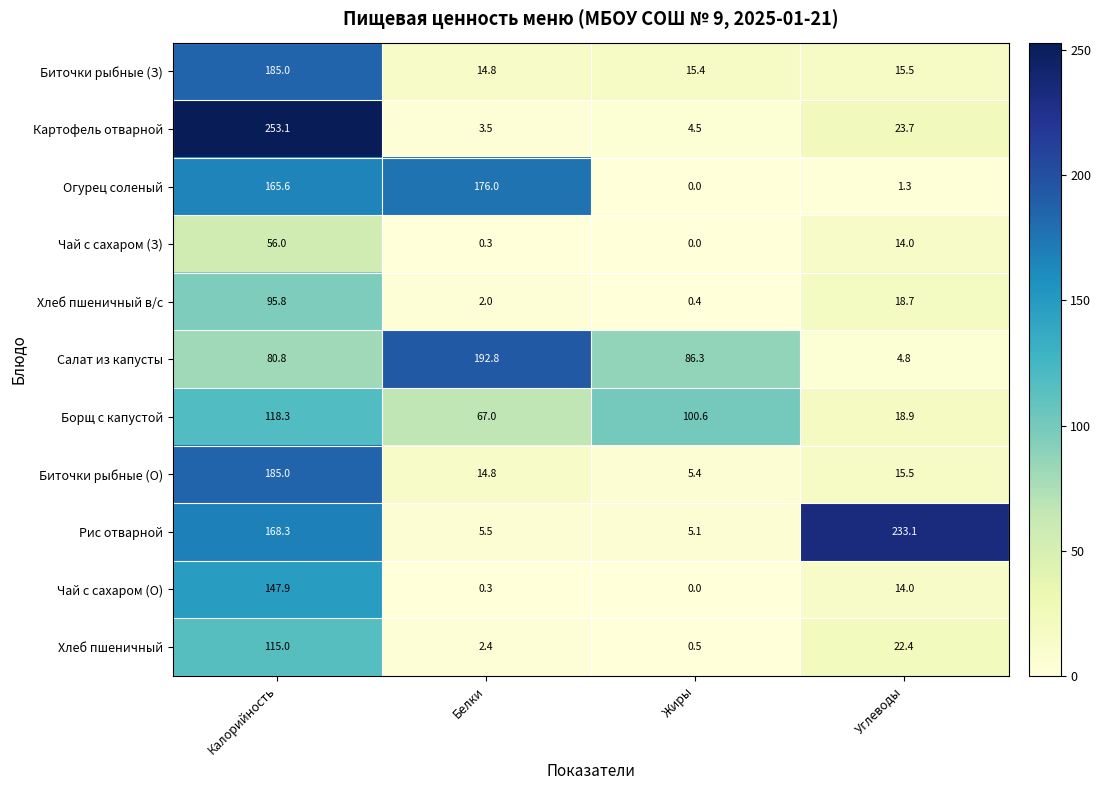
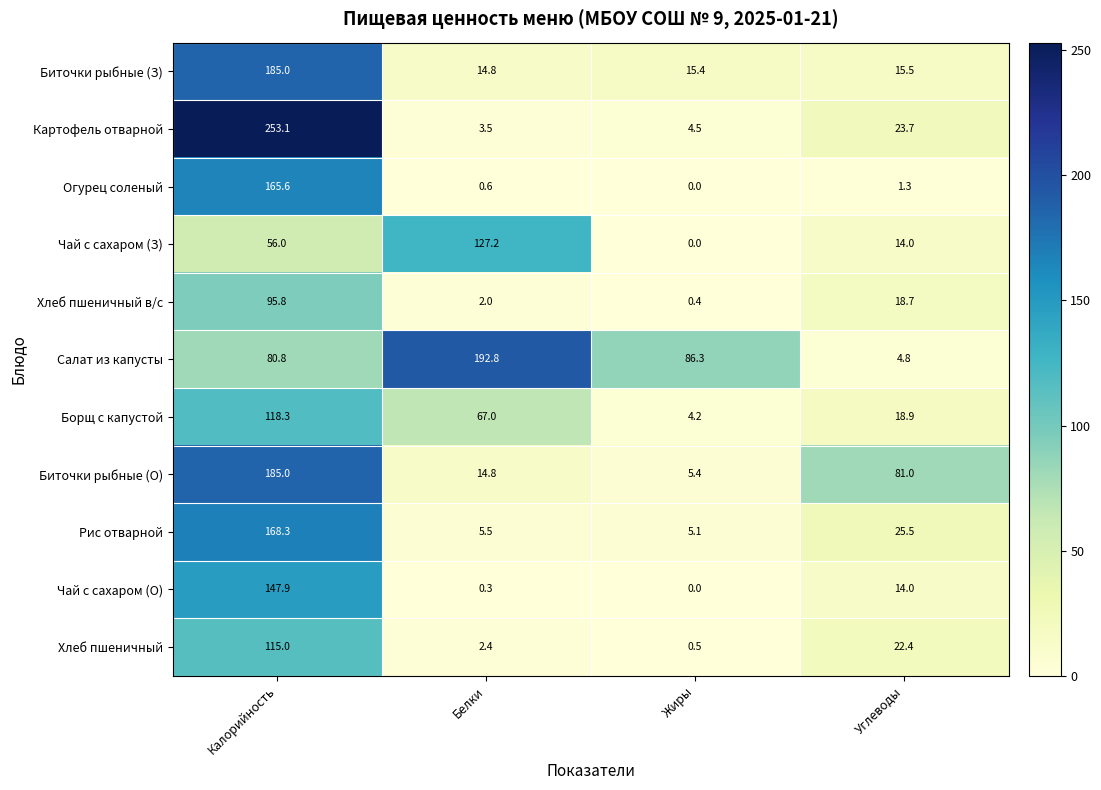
  {
    "Биточки рыбные (З)": {
      "Калорийность": 185.0,
      "Белки": 14.8,
      "Жиры": 15.4,
      "Углеводы": 15.5
    },
    "Картофель отварной": {
      "Калорийность": 253.1,
      "Белки": 3.5,
      "Жиры": 4.5,
      "Углеводы": 23.7
    },
    "Огурец соленый": {
      "Калорийность": 165.6,
-     "Белки": 176.0,
+     "Белки": 0.6,
      "Жиры": 0.0,
      "Углеводы": 1.3
    },
    "Чай с сахаром (З)": {
      "Калорийность": 56.0,
-     "Белки": 0.3,
+     "Белки": 127.2,
      "Жиры": 0.0,
      "Углеводы": 14.0
    },
    "Хлеб пшеничный в/с": {
      "Калорийность": 95.8,
      "Белки": 2.0,
      "Жиры": 0.4,
      "Углеводы": 18.7
    },
    "Салат из капусты": {
      "Калорийность": 80.8,
      "Белки": 192.8,
      "Жиры": 86.3,
      "Углеводы": 4.8
    },
    "Борщ с капустой": {
      "Калорийность": 118.3,
      "Белки": 67.0,
-     "Жиры": 100.6,
+     "Жиры": 4.2,
      "Углеводы": 18.9
    },
    "Биточки рыбные (О)": {
      "Калорийность": 185.0,
      "Белки": 14.8,
      "Жиры": 5.4,
-     "Углеводы": 15.5
+     "Углеводы": 81.0
    },
    "Рис отварной": {
      "Калорийность": 168.3,
      "Белки": 5.5,
      "Жиры": 5.1,
-     "Углеводы": 233.1
+     "Углеводы": 25.5
    },
    "Чай с сахаром (О)": {
      "Калорийность": 147.9,
      "Белки": 0.3,
      "Жиры": 0.0,
      "Углеводы": 14.0
    },
    "Хлеб пшеничный": {
      "Калорийность": 115.0,
      "Белки": 2.4,
      "Жиры": 0.5,
      "Углеводы": 22.4
    }
  }
